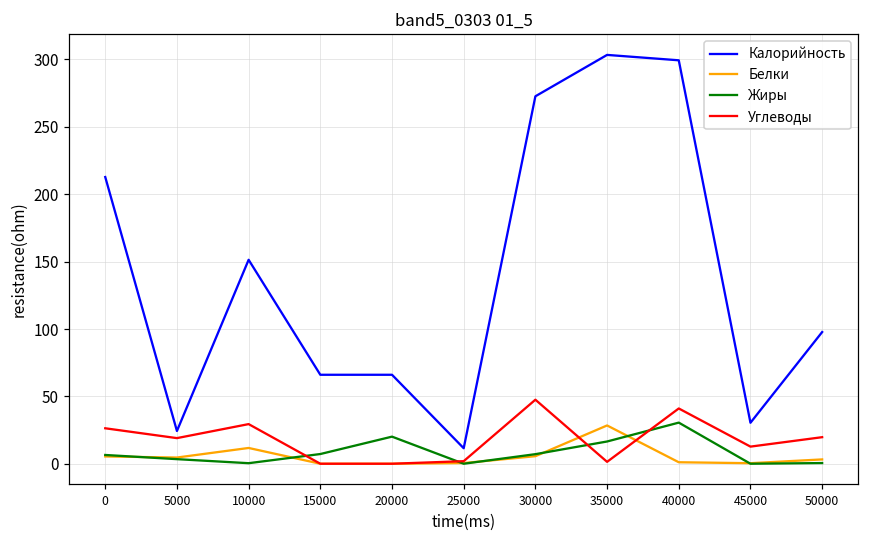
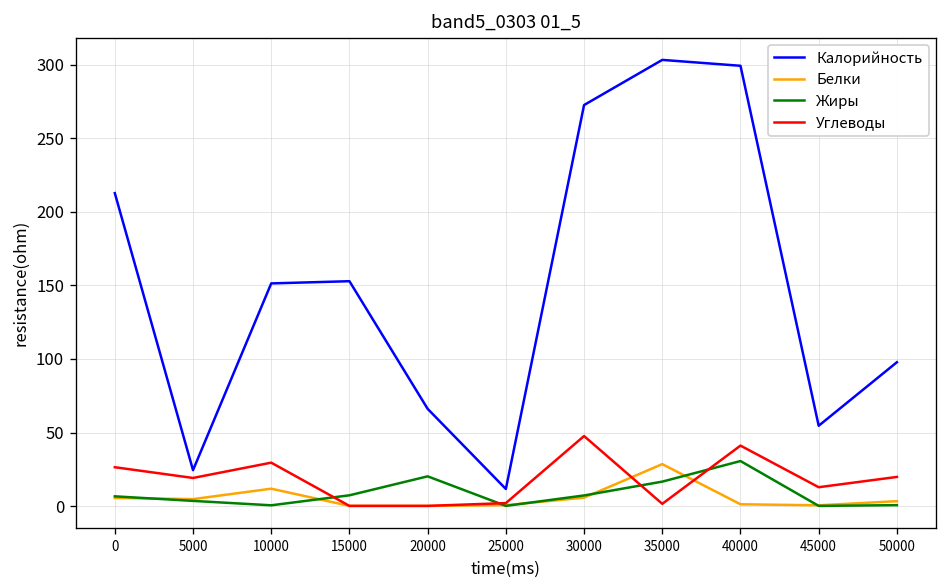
  {
    "Калорийность": {
      "0": 213,
      "5000": 24,
      "10000": 151,
-     "15000": 66,
+     "15000": 153,
      "20000": 66,
      "25000": 12,
      "30000": 273,
      "35000": 303,
      "40000": 299,
-     "45000": 31,
+     "45000": 55,
      "50000": 98
    },
    "Белки": {
      "10000": 12,
      "35000": 29,
      "40000": 1,
      "50000": 3
    },
    "Жиры": {
      "10000": 1,
      "15000": 7,
      "20000": 20,
      "35000": 17,
      "40000": 31,
      "50000": 1
    },
    "Углеводы": {
      "0": 26,
      "5000": 19,
      "10000": 30,
      "30000": 48,
      "35000": 2,
      "40000": 41,
      "45000": 13,
      "50000": 20
    }
  }
